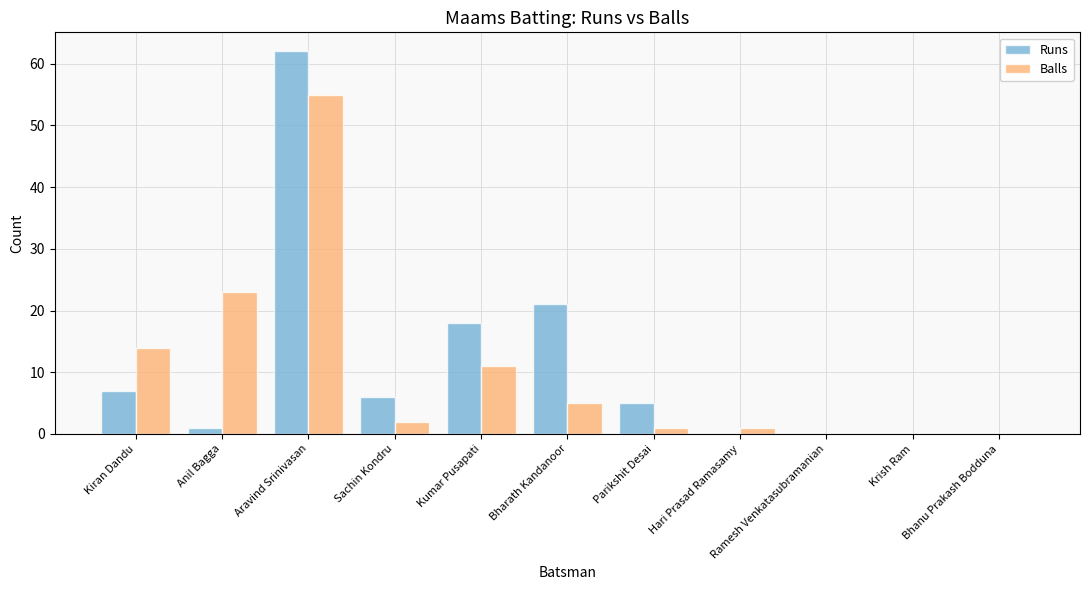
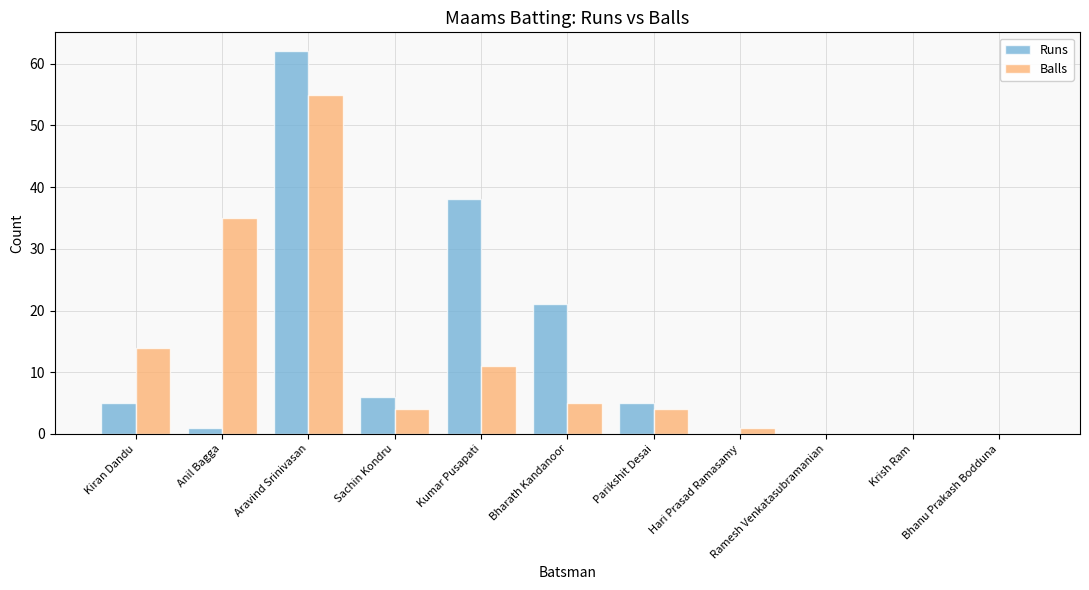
  {
    "Runs": {
-     "Kiran Dandu": 7,
+     "Kiran Dandu": 5,
      "Anil Bagga": 1,
      "Aravind Srinivasan": 62,
      "Sachin Kondru": 6,
-     "Kumar Pusapati": 18,
+     "Kumar Pusapati": 38,
      "Bharath Kandanoor": 21,
      "Parikshit Desai": 5,
      "Hari Prasad Ramasamy": 0,
      "Ramesh Venkatasubramanian": 0,
      "Krish Ram": 0,
      "Bhanu Prakash Bodduna": 0
    },
    "Balls": {
      "Kiran Dandu": 14,
-     "Anil Bagga": 23,
+     "Anil Bagga": 35,
      "Aravind Srinivasan": 55,
-     "Sachin Kondru": 2,
+     "Sachin Kondru": 4,
      "Kumar Pusapati": 11,
      "Bharath Kandanoor": 5,
-     "Parikshit Desai": 1,
+     "Parikshit Desai": 4,
      "Hari Prasad Ramasamy": 1,
      "Ramesh Venkatasubramanian": 0,
      "Krish Ram": 0,
      "Bhanu Prakash Bodduna": 0
    }
  }
